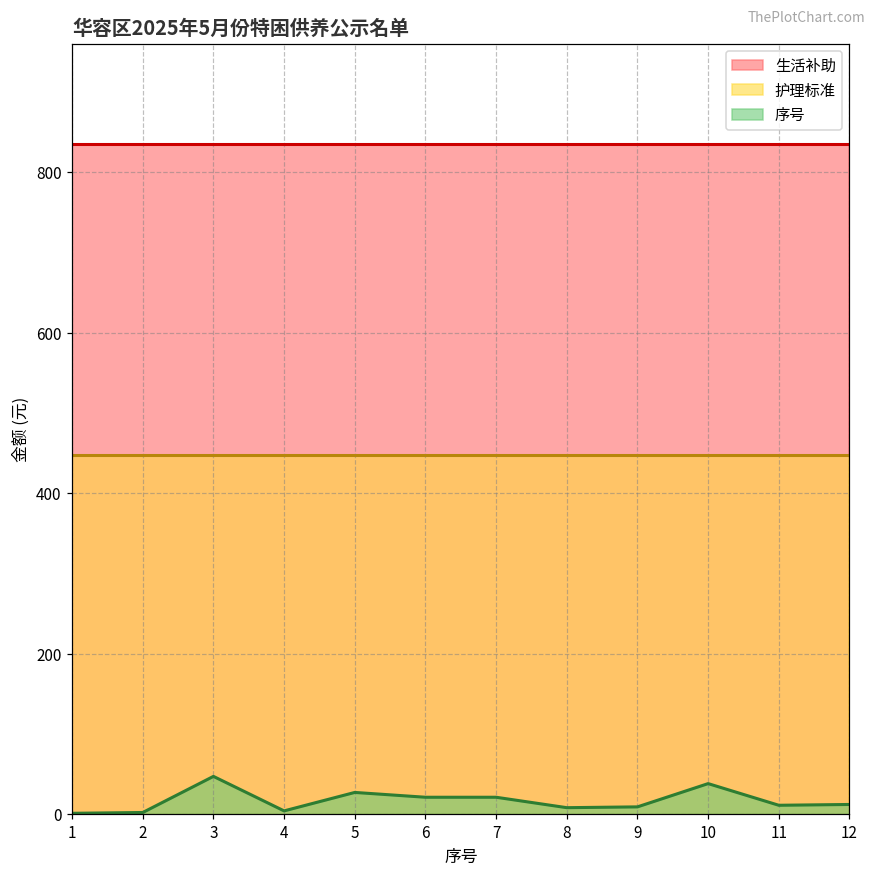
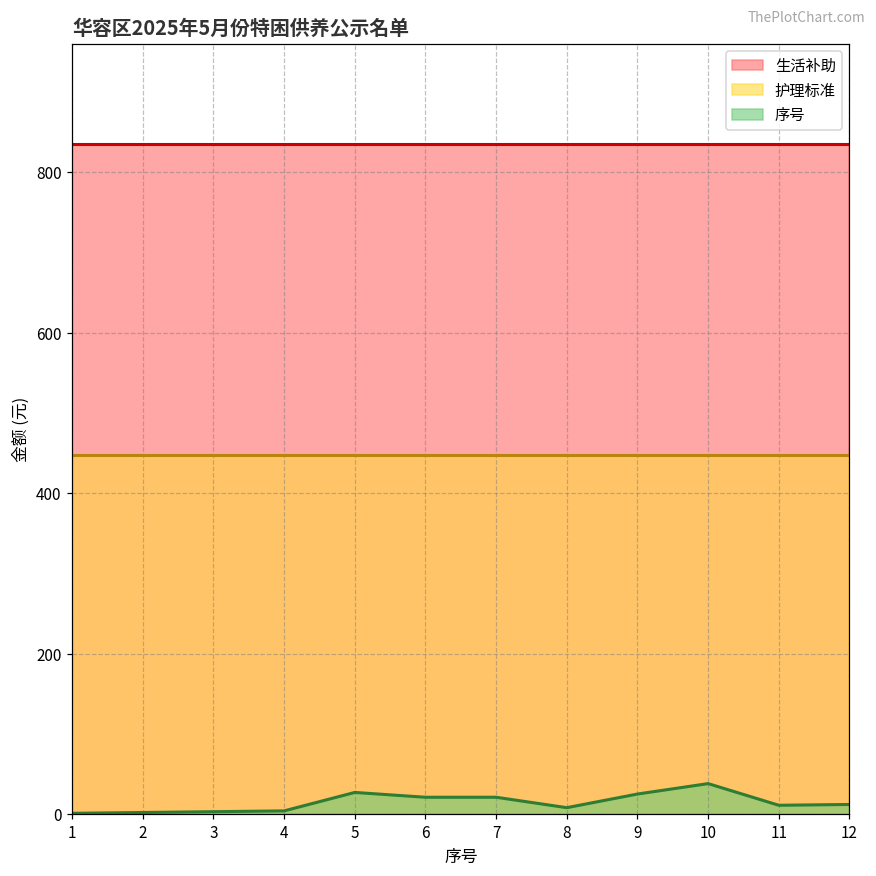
  {
    "生活补助": {
      "1": 840,
      "2": 840,
      "3": 840,
      "4": 840,
      "5": 840,
      "6": 840,
      "7": 840,
      "8": 840,
      "9": 840,
      "10": 840,
      "11": 840,
      "12": 840
    },
    "护理标准": {
      "1": 450,
      "2": 450,
      "3": 450,
      "4": 450,
      "5": 450,
      "6": 450,
      "7": 450,
      "8": 450,
      "9": 450,
      "10": 450,
      "11": 450,
      "12": 450
    },
    "序号": {
      "1": 0,
      "2": 0,
-     "3": 50,
+     "3": 0,
      "4": 0,
      "5": 30,
      "6": 20,
      "7": 20,
      "8": 10,
-     "9": 10,
+     "9": 30,
      "10": 40,
      "11": 10,
      "12": 10
    }
  }
